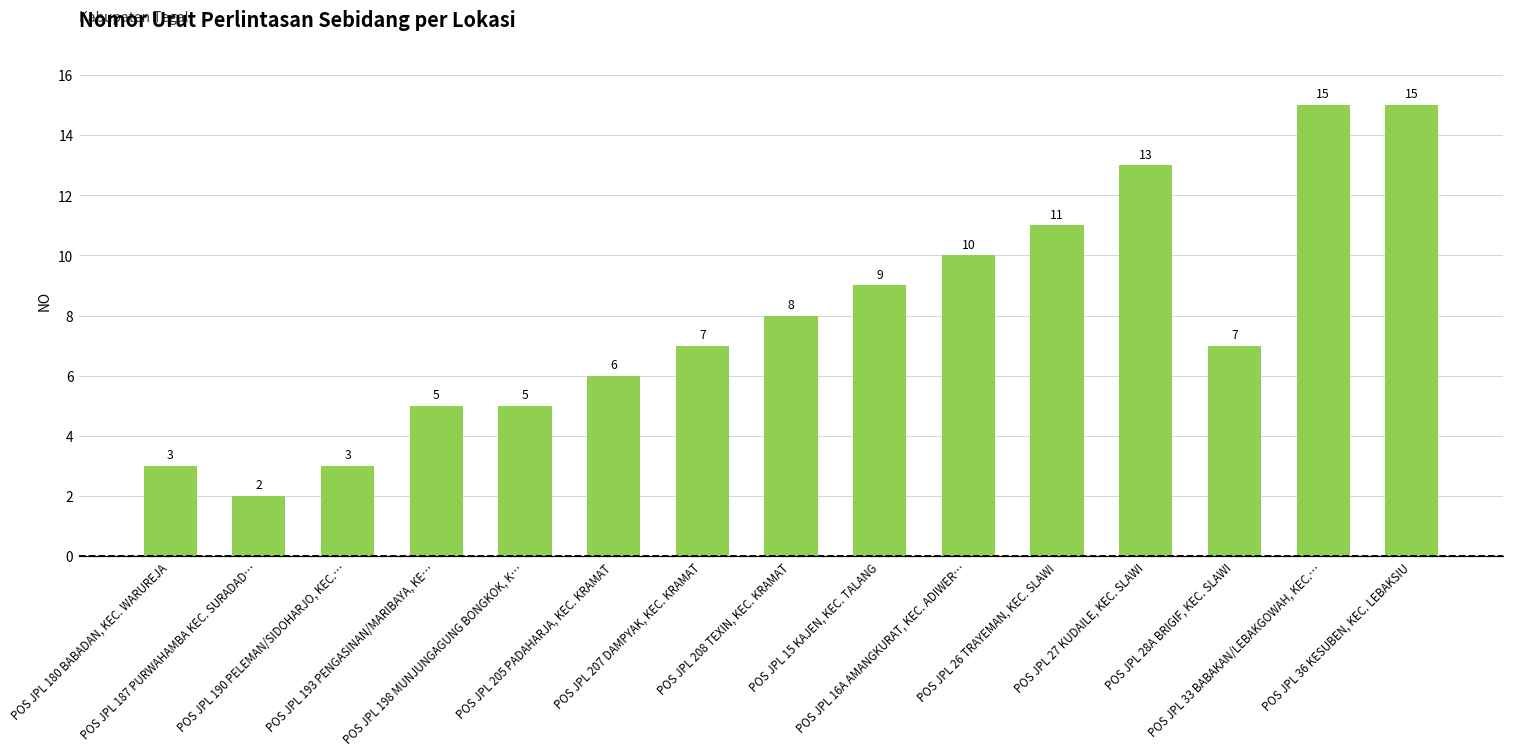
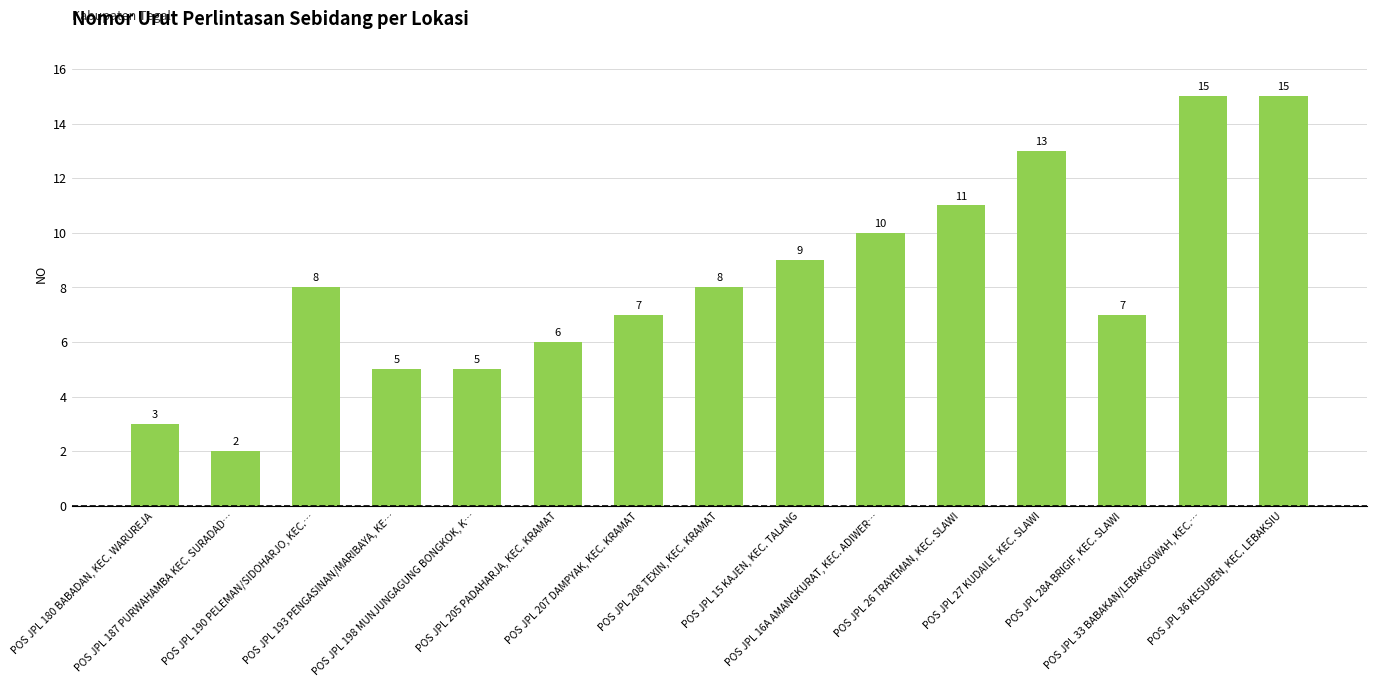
  {
    "POS JPL 180 BABADAN, KEC. WARUREJA": 3,
    "POS JPL 187 PURWAHAMBA KEC. SURADAD…": 2,
-   "POS JPL 190 PELEMAN/SIDOHARJO, KEC.…": 3,
+   "POS JPL 190 PELEMAN/SIDOHARJO, KEC.…": 8,
    "POS JPL 193 PENGASINAN/MARIBAYA, KE…": 5,
    "POS JPL 198 MUNJUNGAGUNG BONGKOK, K…": 5,
    "POS JPL 205 PADAHARJA, KEC. KRAMAT": 6,
    "POS JPL 207 DAMPYAK, KEC. KRAMAT": 7,
    "POS JPL 208 TEXIN, KEC. KRAMAT": 8,
    "POS JPL 15 KAJEN, KEC. TALANG": 9,
    "POS JPL 16A AMANGKURAT, KEC. ADIWER…": 10,
    "POS JPL 26 TRAYEMAN, KEC. SLAWI": 11,
    "POS JPL 27 KUDAILE, KEC. SLAWI": 13,
    "POS JPL 28A BRIGIF, KEC. SLAWI": 7,
    "POS JPL 33 BABAKAN/LEBAKGOWAH, KEC.…": 15,
    "POS JPL 36 KESUBEN, KEC. LEBAKSIU": 15
  }
